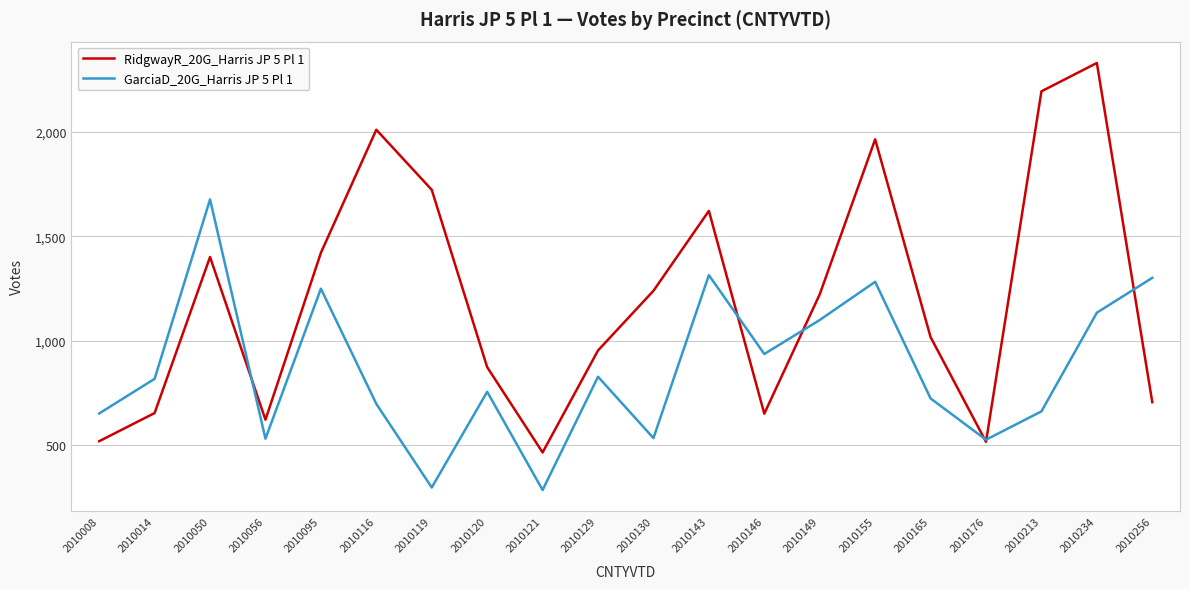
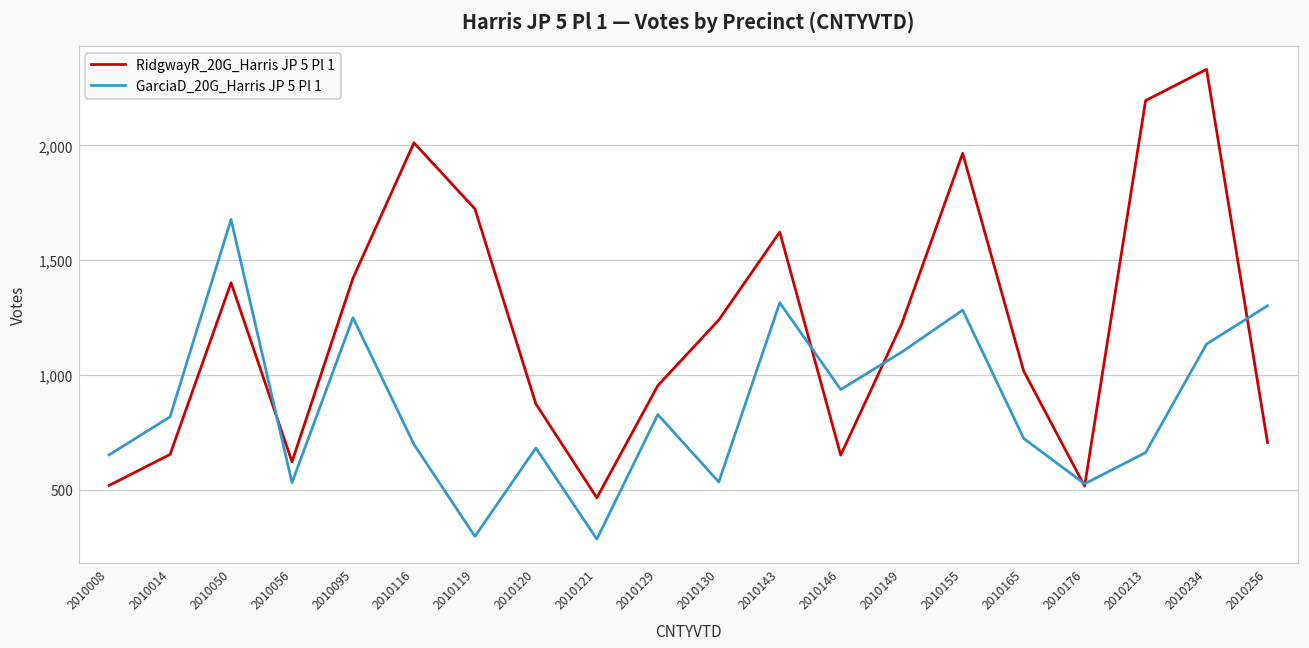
  {
    "RidgwayR_20G_Harris JP 5 Pl 1": {
      "2010008": "520",
      "2010014": "650",
      "2010050": "1,400",
      "2010056": "620",
      "2010095": "1,420",
      "2010116": "2,010",
      "2010119": "1,720",
      "2010120": "870",
      "2010121": "460",
      "2010129": "950",
      "2010130": "1,240",
      "2010143": "1,620",
      "2010146": "650",
      "2010149": "1,220",
      "2010155": "1,970",
      "2010165": "1,020",
      "2010213": "2,200",
      "2010234": "2,330",
      "2010256": "710"
    },
    "GarciaD_20G_Harris JP 5 Pl 1": {
      "2010008": "650",
      "2010014": "820",
      "2010050": "1,680",
      "2010056": "530",
      "2010095": "1,250",
      "2010116": "700",
      "2010119": "300",
-     "2010120": "760",
+     "2010120": "680",
      "2010121": "280",
      "2010129": "830",
      "2010130": "530",
      "2010143": "1,310",
      "2010146": "940",
      "2010149": "1,100",
      "2010155": "1,280",
      "2010165": "720",
      "2010213": "660",
      "2010234": "1,130",
      "2010256": "1,300"
    }
  }
